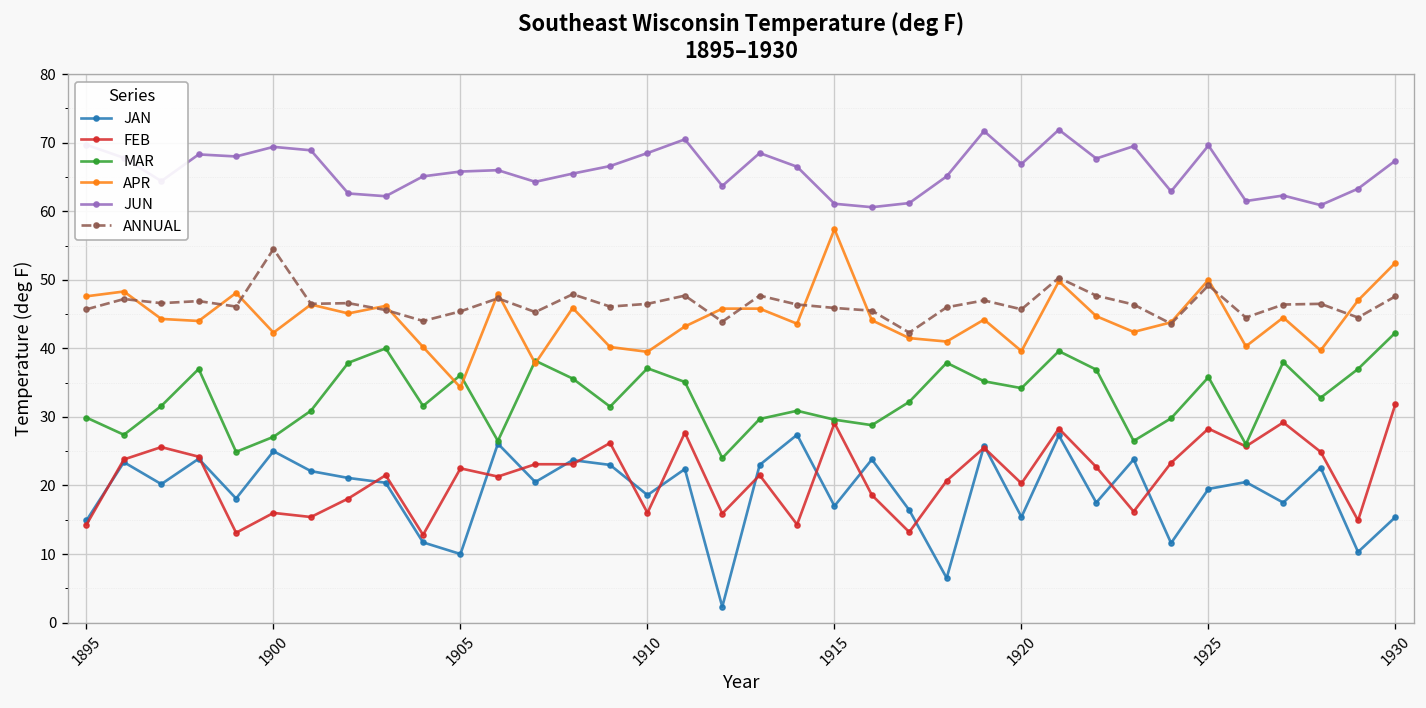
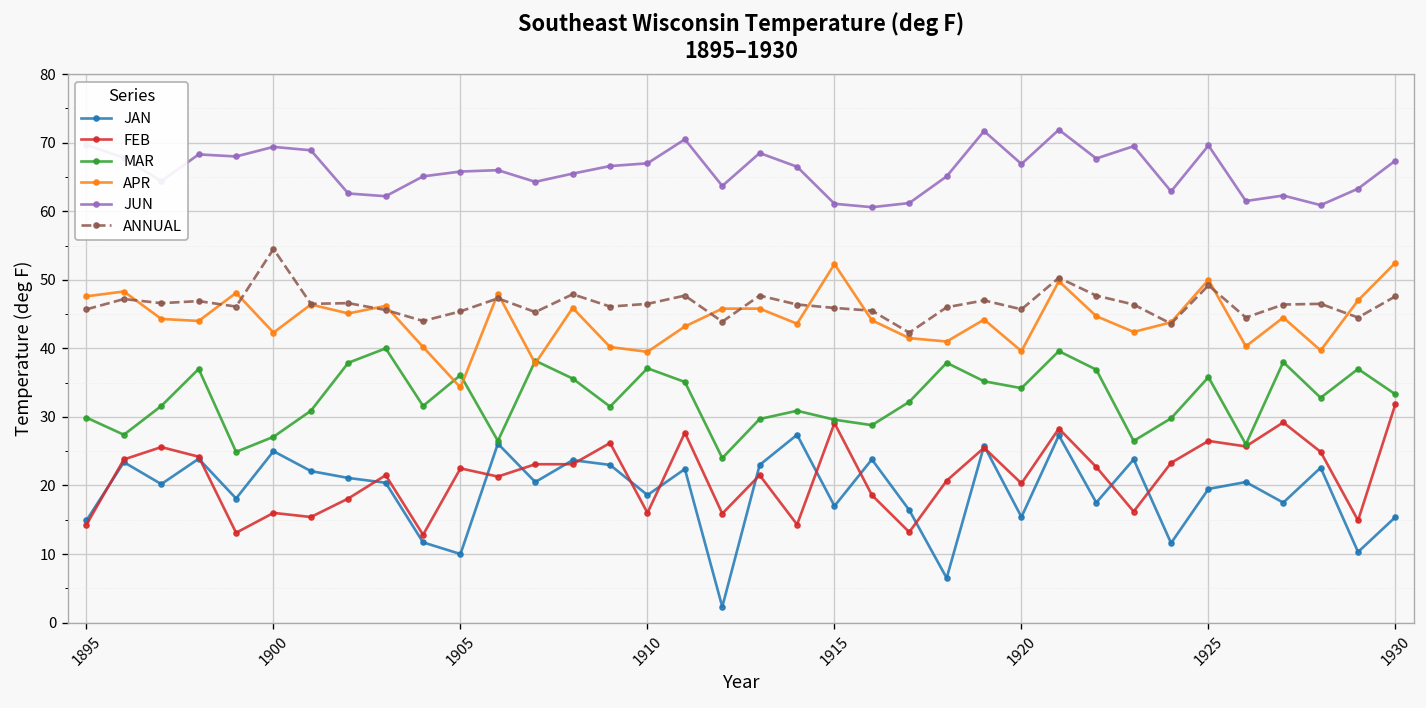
  {
    "JAN": {
      "1895": 15,
      "1900": 25,
      "1905": 10,
      "1910": 19,
      "1915": 17,
      "1920": 15,
      "1925": 20,
      "1930": 15
    },
    "FEB": {
      "1895": 14,
      "1900": 16,
      "1905": 23,
      "1910": 16,
      "1915": 29,
      "1920": 20,
-     "1925": 28,
+     "1925": 27,
      "1930": 32
    },
    "MAR": {
      "1895": 30,
      "1900": 27,
      "1905": 36,
      "1910": 37,
      "1915": 30,
      "1920": 34,
      "1925": 36,
-     "1930": 42
+     "1930": 33
    },
    "APR": {
      "1895": 48,
      "1900": 42,
      "1905": 34,
      "1910": 40,
-     "1915": 57,
+     "1915": 52,
      "1920": 40,
      "1925": 50,
      "1930": 53
    },
    "JUN": {
      "1900": 69,
      "1905": 66,
-     "1910": 69,
+     "1910": 67,
      "1915": 61,
      "1920": 67,
      "1925": 70,
      "1930": 67
    },
    "ANNUAL": {
      "1895": 46,
      "1900": 55,
      "1905": 45,
      "1910": 47,
      "1915": 46,
      "1920": 46,
      "1925": 49,
      "1930": 48
    }
  }
